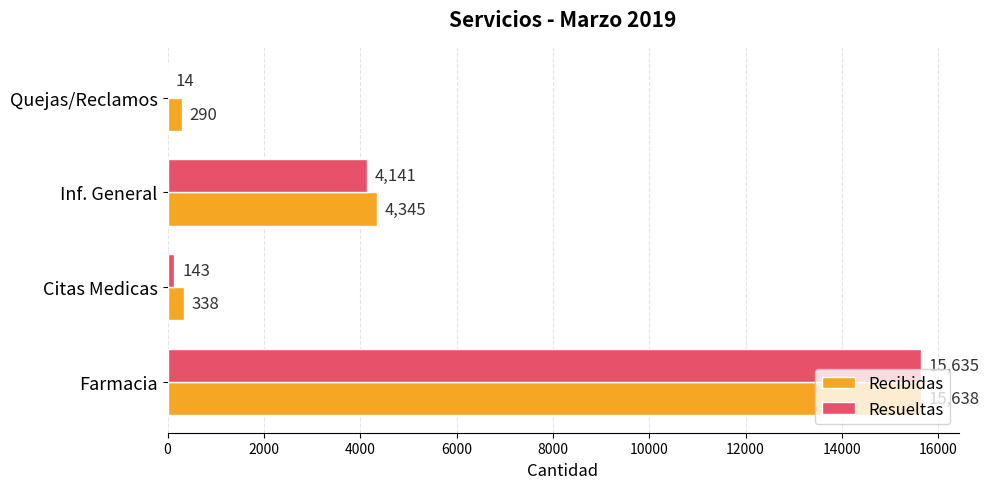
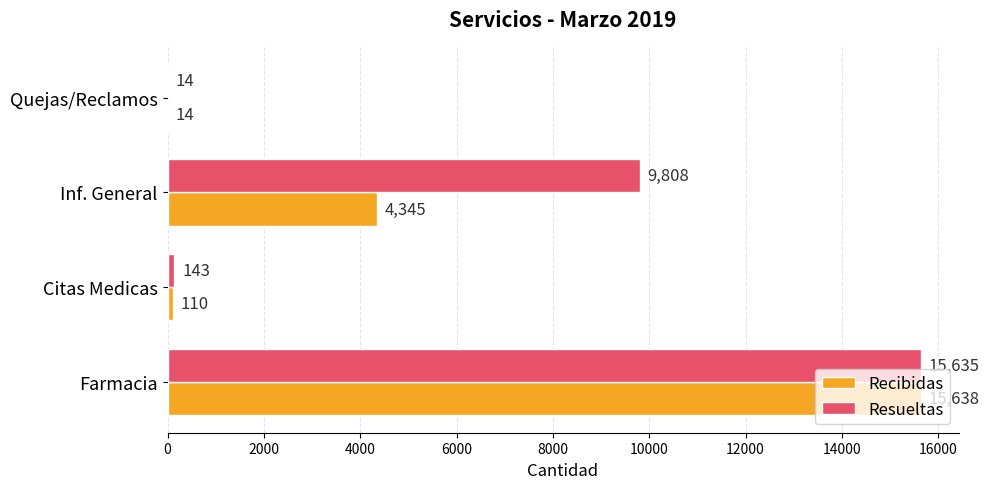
  {
    "Recibidas": {
-     "Quejas/Reclamos": "290",
+     "Quejas/Reclamos": "14",
      "Inf. General": "4,345",
-     "Citas Medicas": "338"
+     "Citas Medicas": "110"
    },
    "Resueltas": {
      "Quejas/Reclamos": "14",
-     "Inf. General": "4,141",
+     "Inf. General": "9,808",
      "Citas Medicas": "143"
    }
  }
